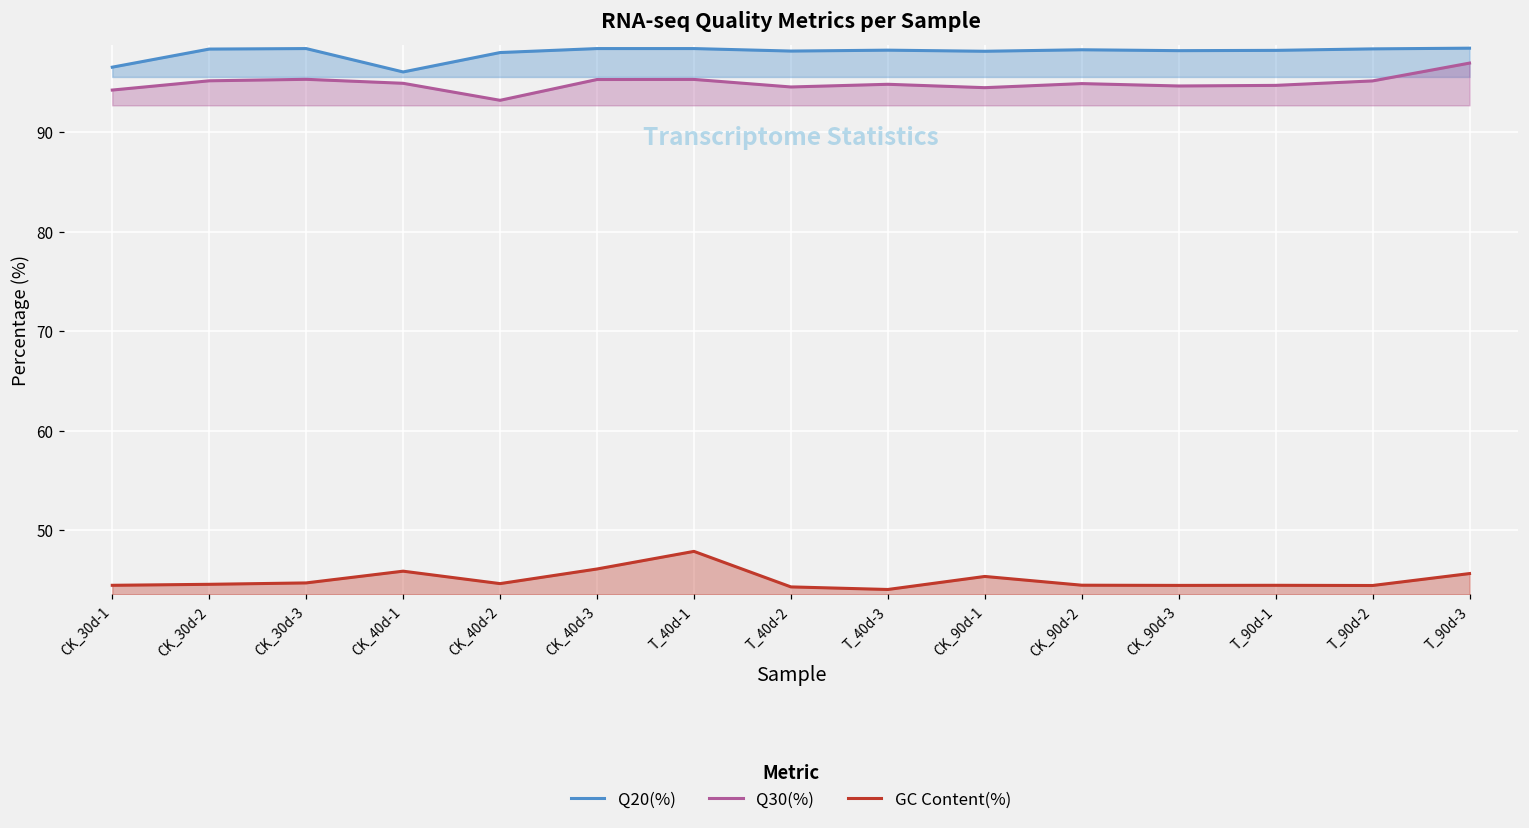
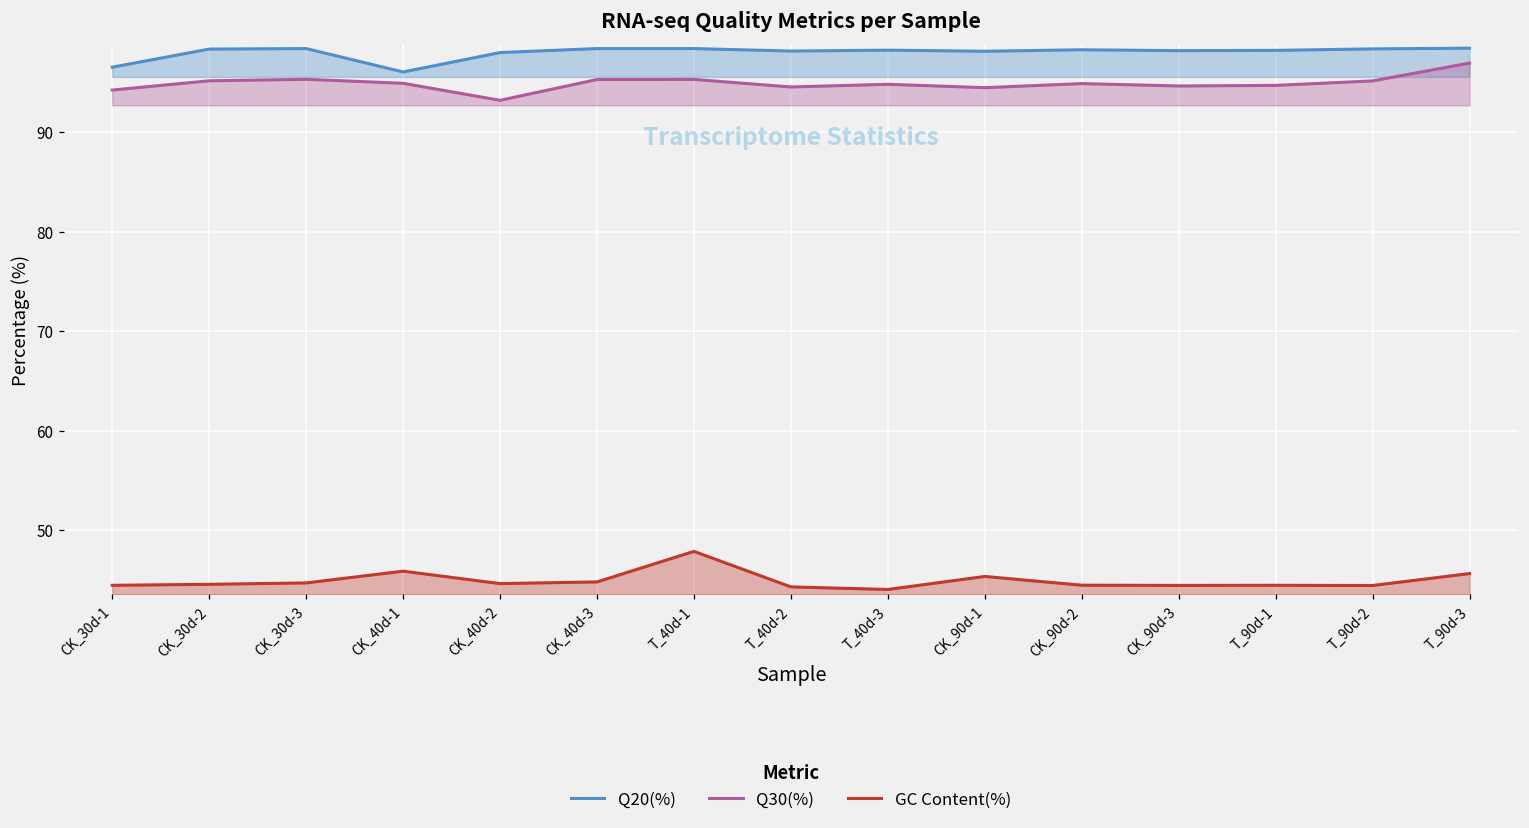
  {
    "Q20(%)": {
      "CK_30d-1": 97,
      "CK_30d-2": 98,
      "CK_30d-3": 98,
      "CK_40d-1": 96,
      "CK_40d-2": 98,
      "CK_40d-3": 98,
      "T_40d-1": 98,
      "T_40d-2": 98,
      "T_40d-3": 98,
      "CK_90d-1": 98,
      "CK_90d-2": 98,
      "CK_90d-3": 98,
      "T_90d-1": 98,
      "T_90d-2": 98,
      "T_90d-3": 98
    },
    "Q30(%)": {
      "CK_30d-1": 94,
      "CK_30d-2": 95,
      "CK_30d-3": 95,
      "CK_40d-1": 95,
      "CK_40d-2": 93,
      "CK_40d-3": 95,
      "T_40d-1": 95,
      "T_40d-2": 95,
      "T_40d-3": 95,
      "CK_90d-1": 94,
      "CK_90d-2": 95,
      "CK_90d-3": 95,
      "T_90d-1": 95,
      "T_90d-2": 95,
      "T_90d-3": 97
    },
    "GC Content(%)": {
      "CK_30d-1": 44,
      "CK_30d-2": 45,
      "CK_30d-3": 45,
      "CK_40d-1": 46,
      "CK_40d-2": 45,
-     "CK_40d-3": 46,
+     "CK_40d-3": 45,
      "T_40d-1": 48,
      "T_40d-2": 44,
      "T_40d-3": 44,
      "CK_90d-1": 45,
      "CK_90d-2": 44,
      "CK_90d-3": 44,
      "T_90d-1": 44,
      "T_90d-2": 44,
      "T_90d-3": 46
    }
  }
